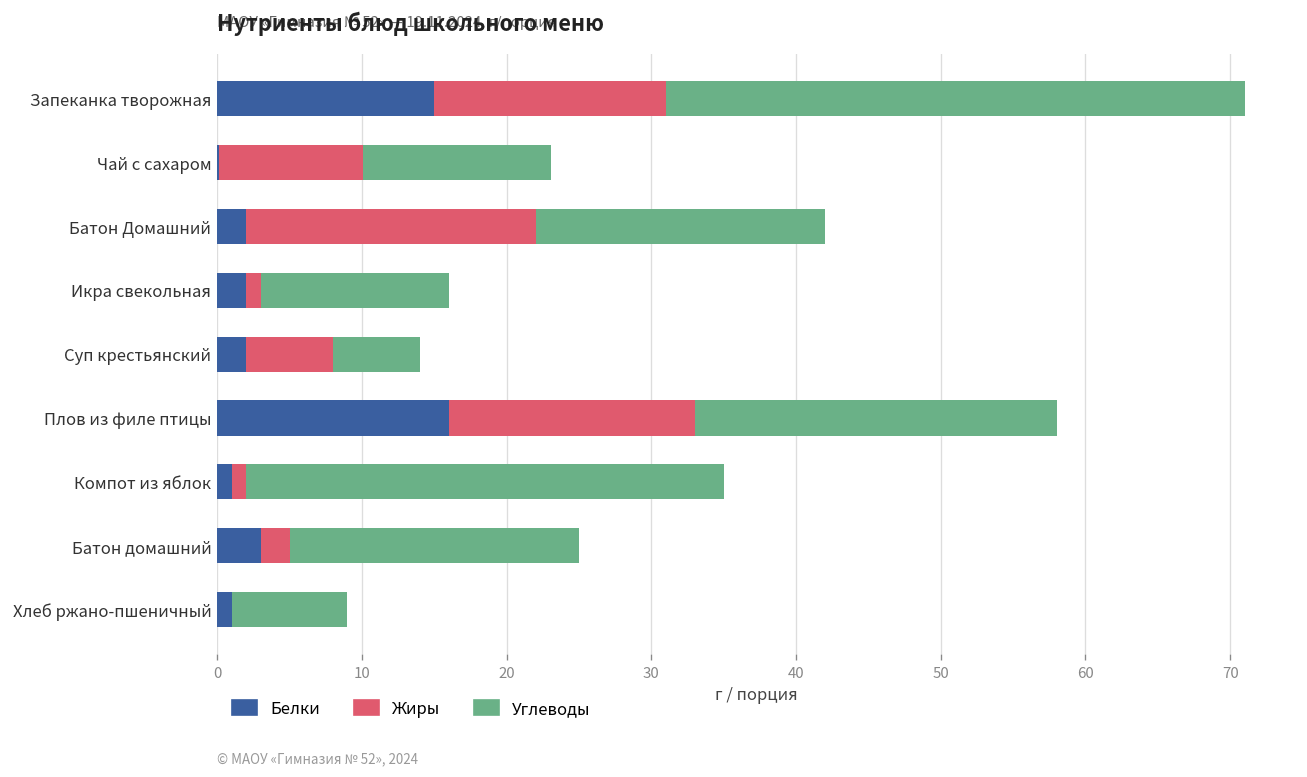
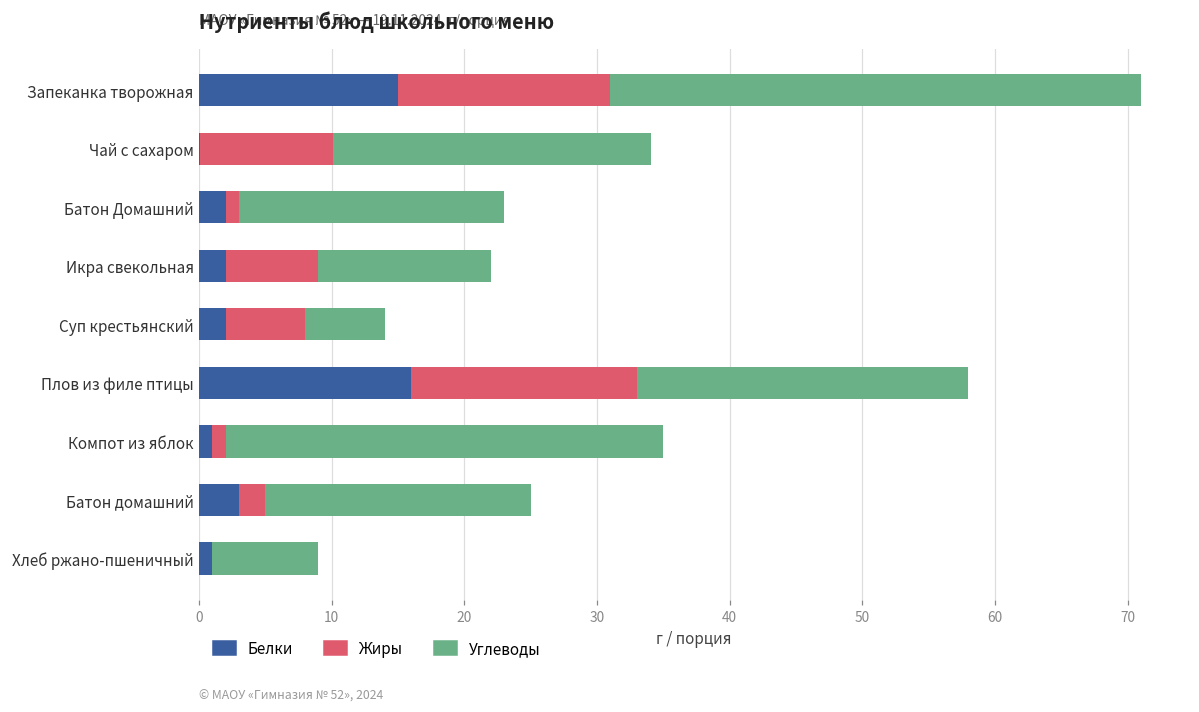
  {
    "Белки": {
      "Запеканка творожная": 15,
      "Батон Домашний": 2,
      "Икра свекольная": 2,
      "Суп крестьянский": 2,
      "Плов из филе птицы": 16,
      "Компот из яблок": 1,
      "Батон домашний": 3,
      "Хлеб ржано-пшеничный": 1
    },
    "Жиры": {
      "Запеканка творожная": 16,
      "Чай с сахаром": 10,
-     "Батон Домашний": 20,
-     "Икра свекольная": 1,
+     "Батон Домашний": 1,
+     "Икра свекольная": 7,
      "Суп крестьянский": 6,
      "Плов из филе птицы": 17,
      "Компот из яблок": 1,
      "Батон домашний": 2,
      "Хлеб ржано-пшеничный": 0
    },
    "Углеводы": {
      "Запеканка творожная": 40,
-     "Чай с сахаром": 13,
+     "Чай с сахаром": 24,
      "Батон Домашний": 20,
      "Икра свекольная": 13,
      "Суп крестьянский": 6,
      "Плов из филе птицы": 25,
      "Компот из яблок": 33,
      "Батон домашний": 20,
      "Хлеб ржано-пшеничный": 8
    }
  }
